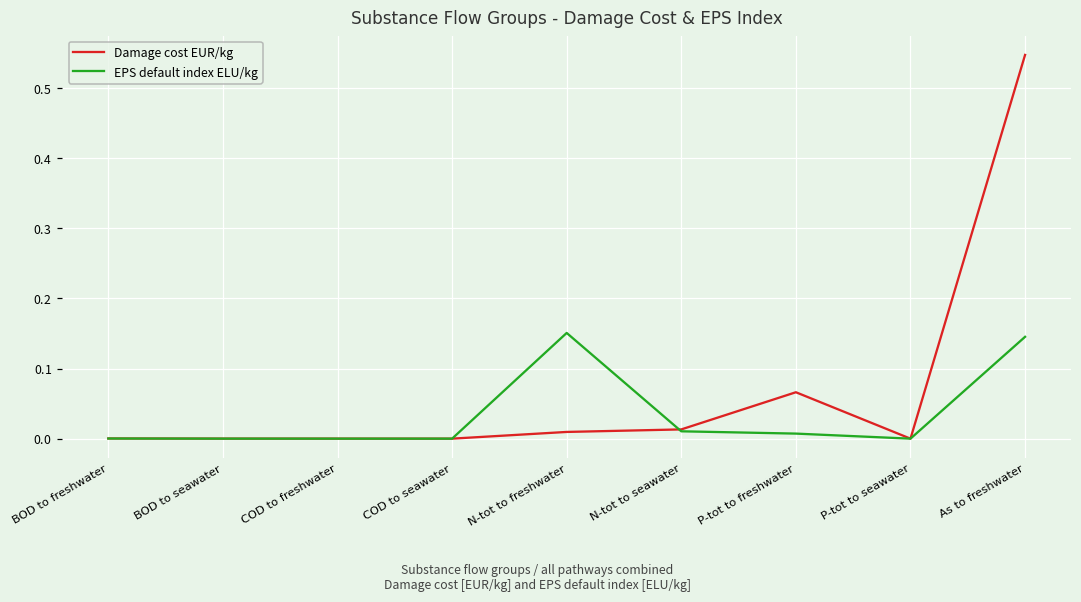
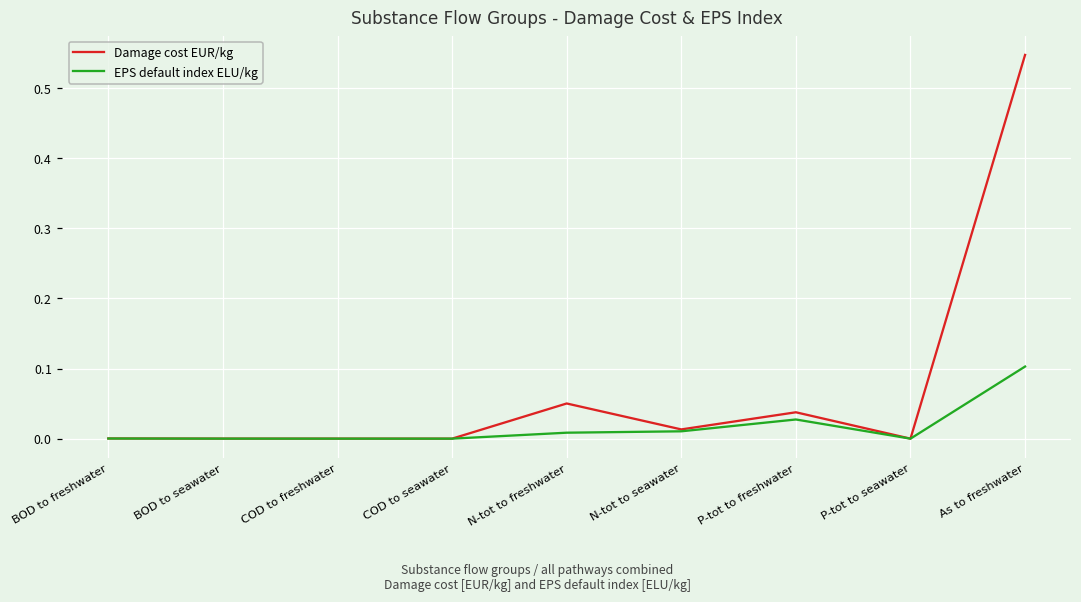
  {
    "Damage cost EUR/kg": {
-     "N-tot to freshwater": 0.01,
-     "P-tot to freshwater": 0.07,
+     "N-tot to freshwater": 0.05,
+     "P-tot to freshwater": 0.04,
      "As to freshwater": 0.55
    },
    "EPS default index ELU/kg": {
-     "N-tot to freshwater": 0.15,
-     "P-tot to freshwater": 0.01,
-     "As to freshwater": 0.15
+     "N-tot to freshwater": 0.01,
+     "P-tot to freshwater": 0.03,
+     "As to freshwater": 0.10
    }
  }
